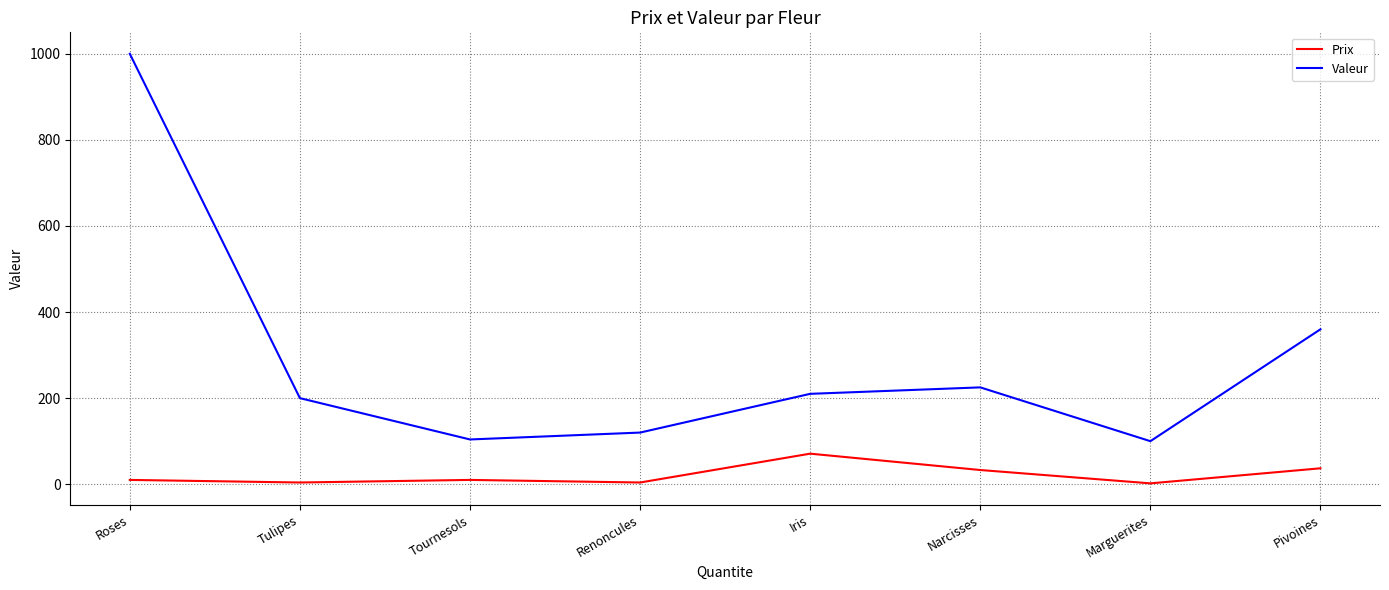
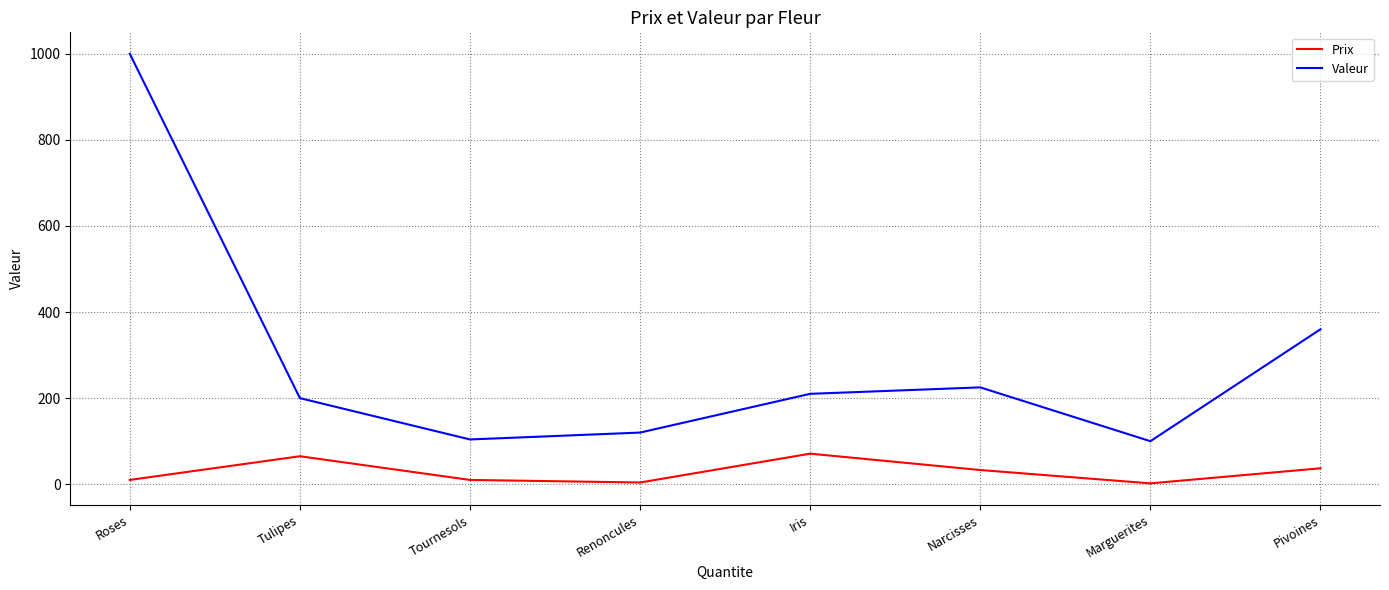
  {
    "Prix": {
      "Roses": 10,
-     "Tulipes": 0,
+     "Tulipes": 70,
      "Tournesols": 10,
      "Renoncules": 0,
      "Iris": 70,
      "Narcisses": 30,
      "Marguerites": 0,
      "Pivoines": 40
    },
    "Valeur": {
      "Roses": 1000,
      "Tulipes": 200,
      "Tournesols": 100,
      "Renoncules": 120,
      "Iris": 210,
      "Narcisses": 230,
      "Marguerites": 100,
      "Pivoines": 360
    }
  }
